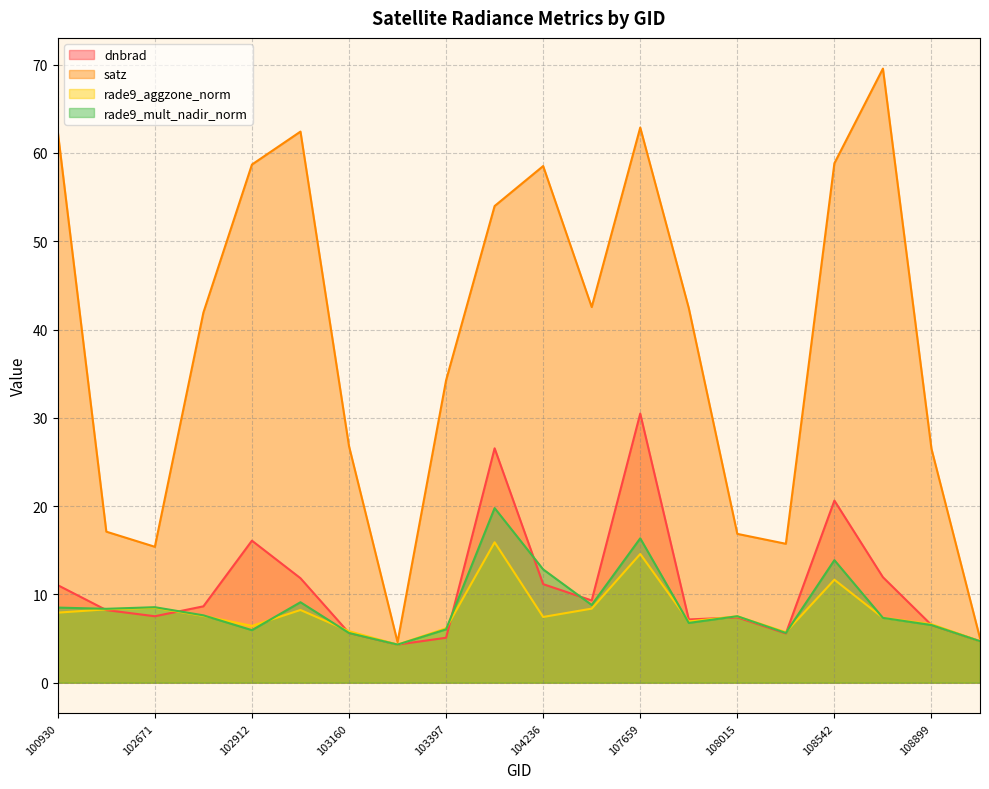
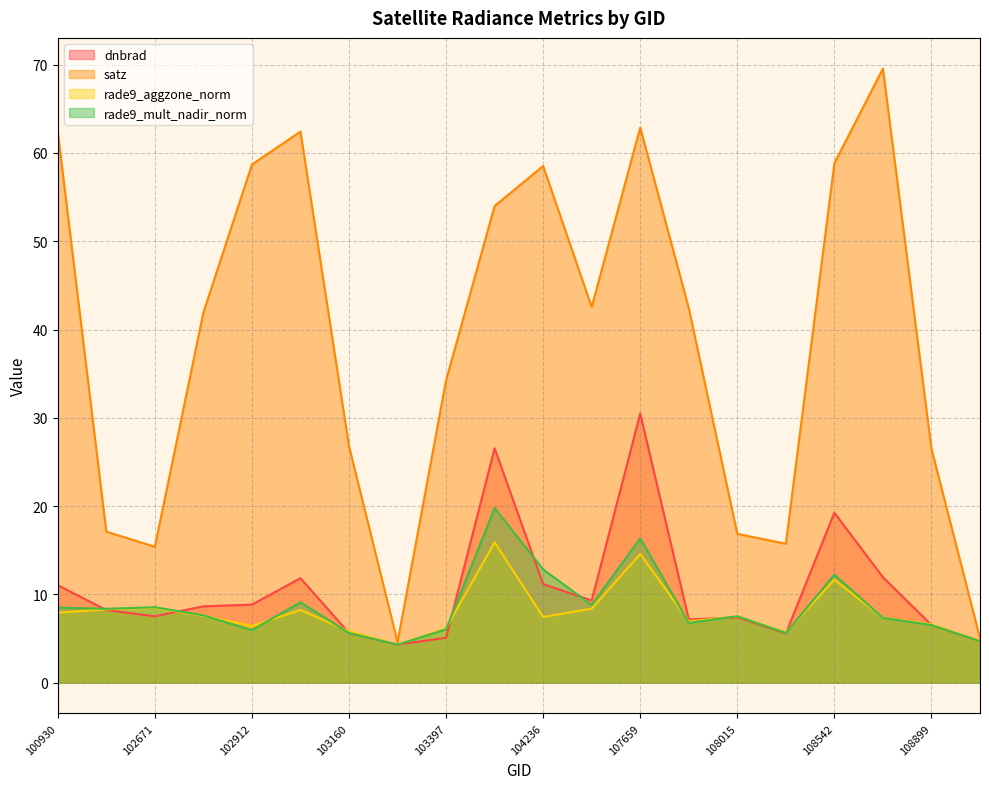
  {
    "dnbrad": {
      "100930": 11,
      "102671": 8,
-     "102912": 16,
+     "102912": 9,
      "103397": 5,
      "104236": 11,
      "107659": 30,
-     "108542": 21
+     "108542": 19
    },
    "rade9_mult_nadir_norm": {
      "100930": 9,
      "102912": 6,
      "104236": 13,
      "107659": 16,
-     "108542": 14
+     "108542": 12
    }
  }
